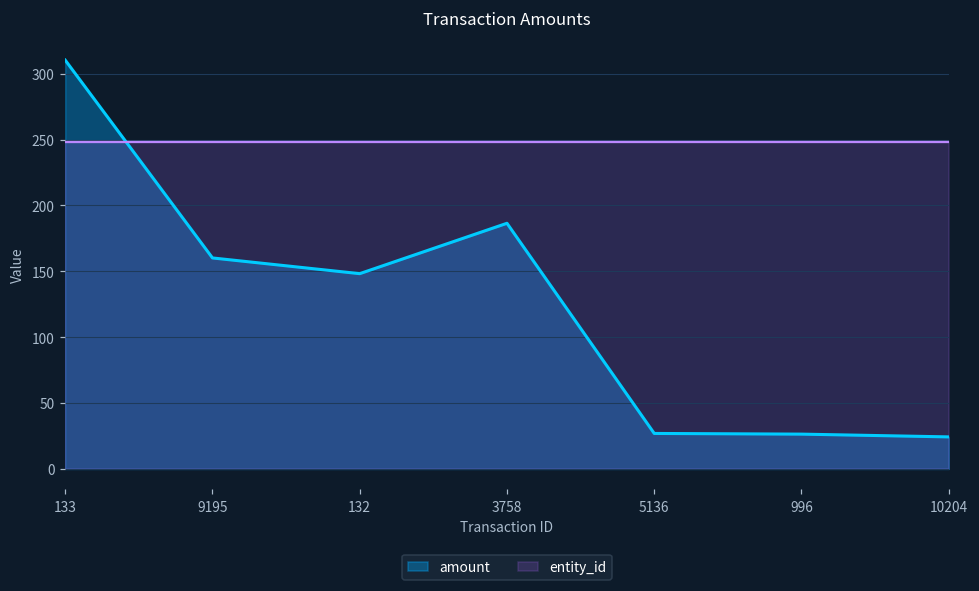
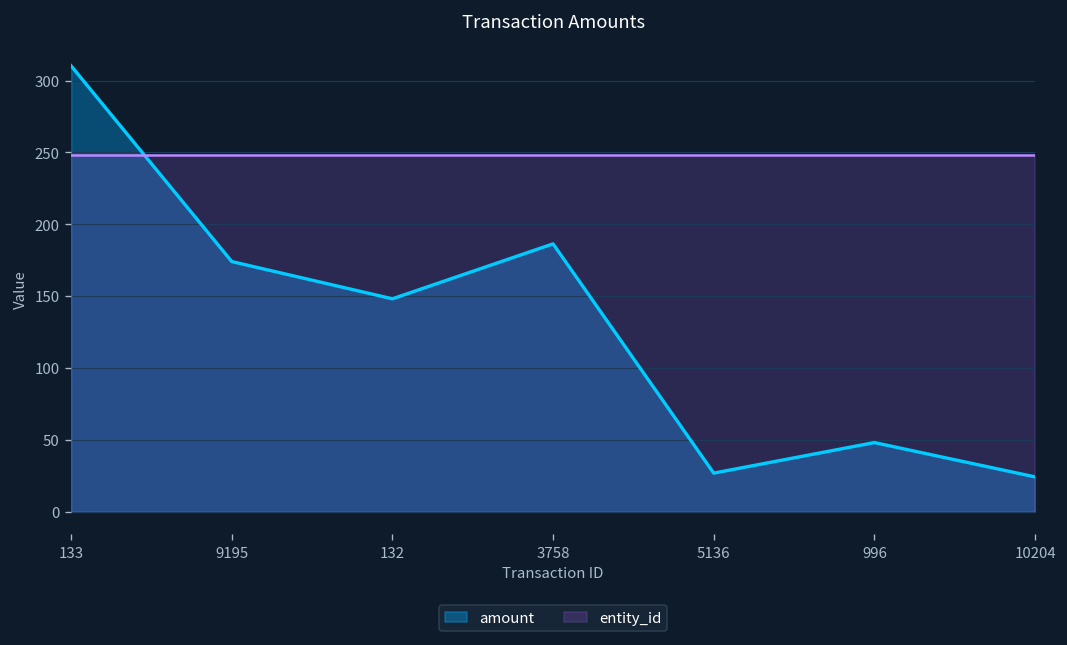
  {
    "amount": {
      "133": 310,
-     "9195": 160,
+     "9195": 174,
      "132": 148,
      "3758": 186,
      "5136": 27,
-     "996": 26,
+     "996": 48,
      "10204": 24
    },
    "entity_id": {
      "133": 248,
      "9195": 248,
      "132": 248,
      "3758": 248,
      "5136": 248,
      "996": 248,
      "10204": 248
    }
  }
